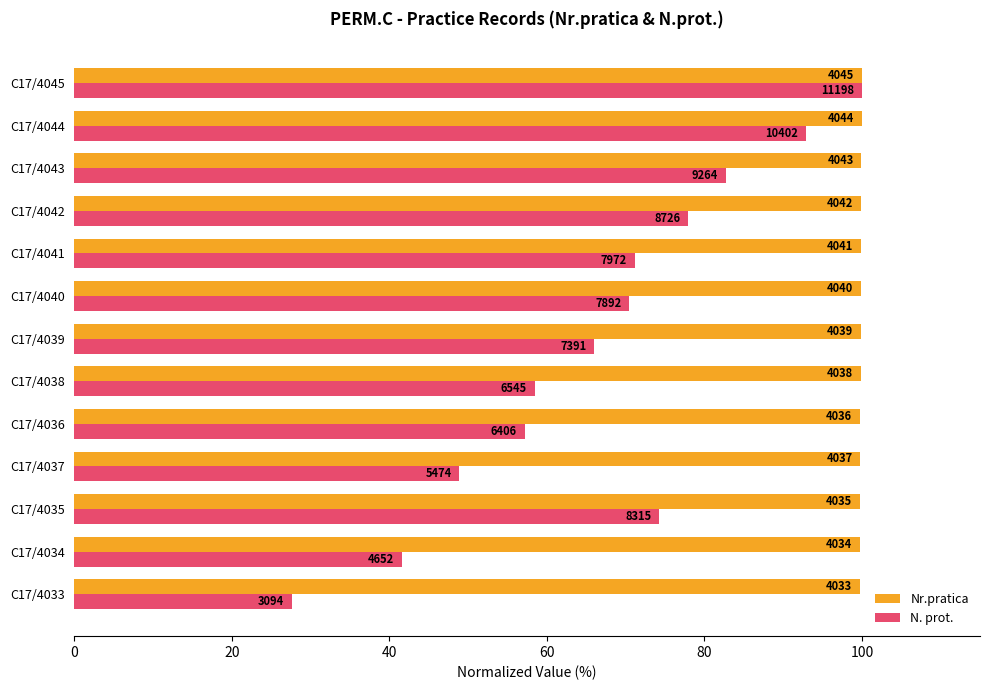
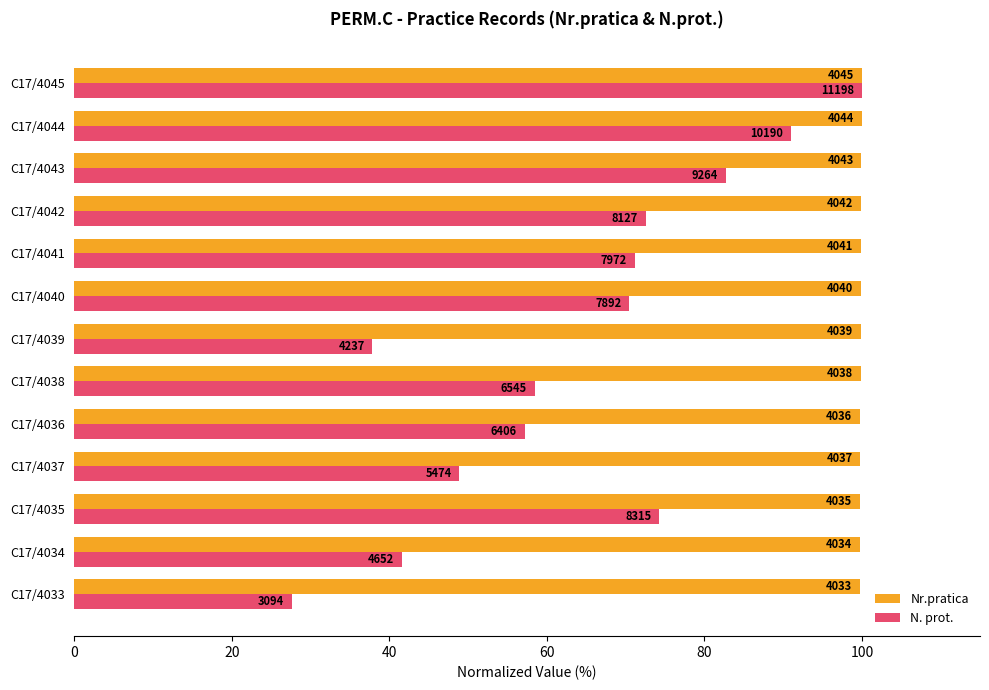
  {
    "N. prot.": {
-     "C17/4044": 10402,
-     "C17/4042": 8726,
-     "C17/4039": 7391
+     "C17/4044": 10190,
+     "C17/4042": 8127,
+     "C17/4039": 4237
    }
  }
